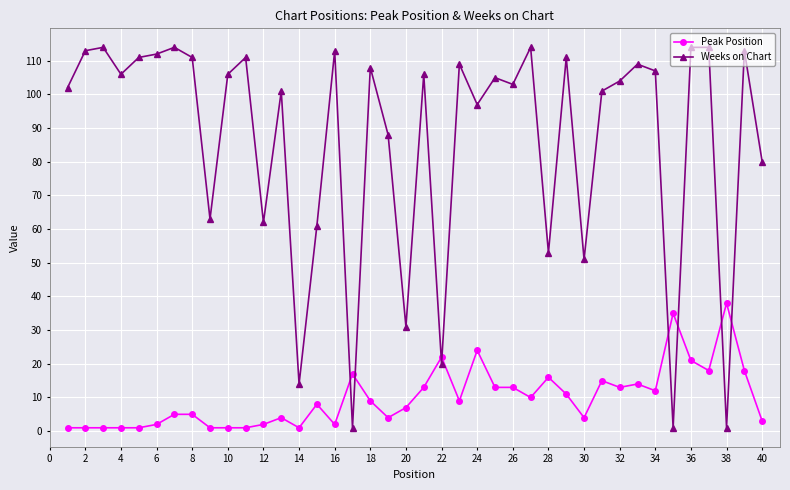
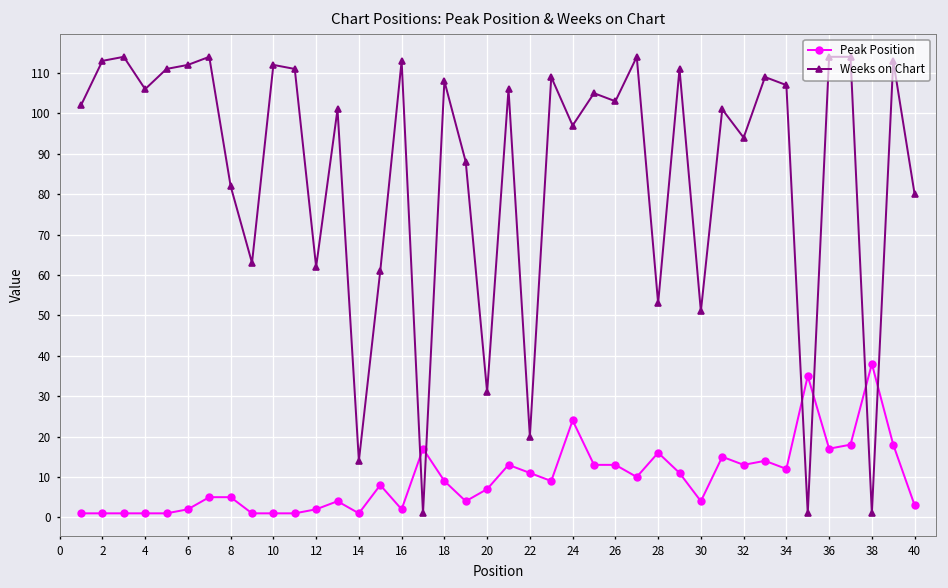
  {
    "Peak Position": {
      "2": 1,
      "4": 1,
      "6": 2,
      "8": 5,
      "10": 1,
      "12": 2,
      "14": 1,
      "16": 2,
      "18": 9,
      "20": 7,
-     "22": 22,
+     "22": 11,
      "24": 24,
      "26": 13,
      "28": 16,
      "30": 4,
      "32": 13,
      "34": 12,
-     "36": 21,
+     "36": 17,
      "38": 38,
      "40": 3
    },
    "Weeks on Chart": {
      "2": 113,
      "4": 106,
      "6": 112,
-     "8": 111,
-     "10": 106,
+     "8": 82,
+     "10": 112,
      "12": 62,
      "14": 14,
      "16": 113,
      "18": 108,
      "20": 31,
      "22": 20,
      "24": 97,
      "26": 103,
      "28": 53,
      "30": 51,
-     "32": 104,
+     "32": 94,
      "34": 107,
      "38": 1,
      "40": 80
    }
  }
